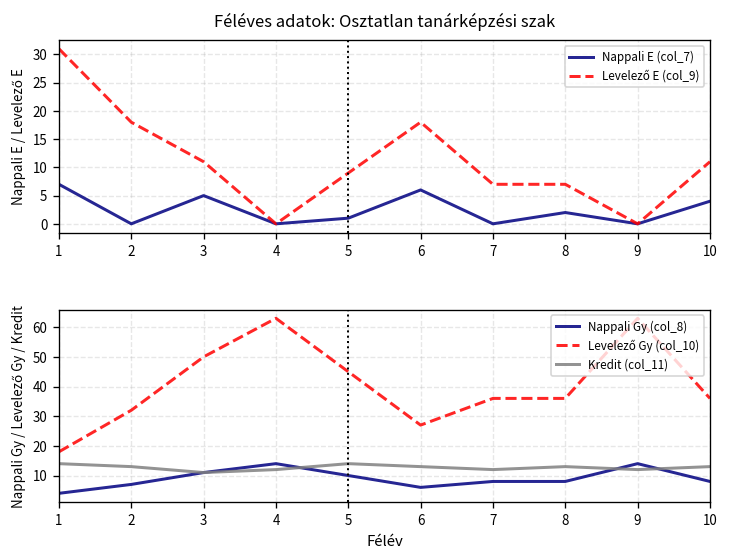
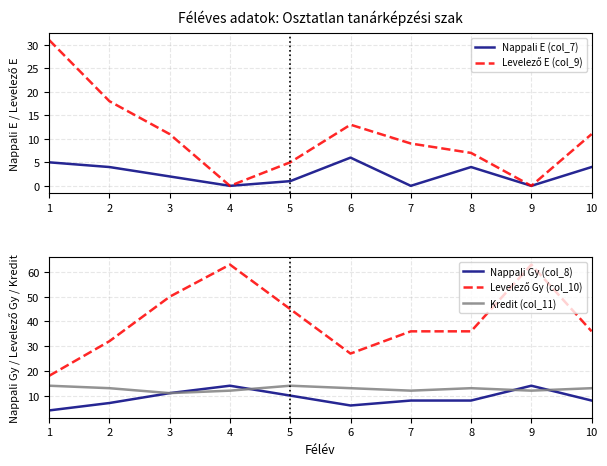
  {
    "Féléves adatok: Osztatlan tanárképzési szak": {
      "Nappali E (col_7)": {
-       "1": 7,
-       "2": 0,
-       "3": 5,
+       "1": 5,
+       "2": 4,
+       "3": 2,
        "5": 1,
        "6": 6,
        "7": 0,
-       "8": 2,
+       "8": 4,
        "10": 4
      },
      "Levelező E (col_9)": {
        "1": 31,
        "2": 18,
        "3": 11,
-       "5": 9,
-       "6": 18,
-       "7": 7,
+       "5": 5,
+       "6": 13,
+       "7": 9,
        "8": 7,
        "10": 11
      }
    }
  }
